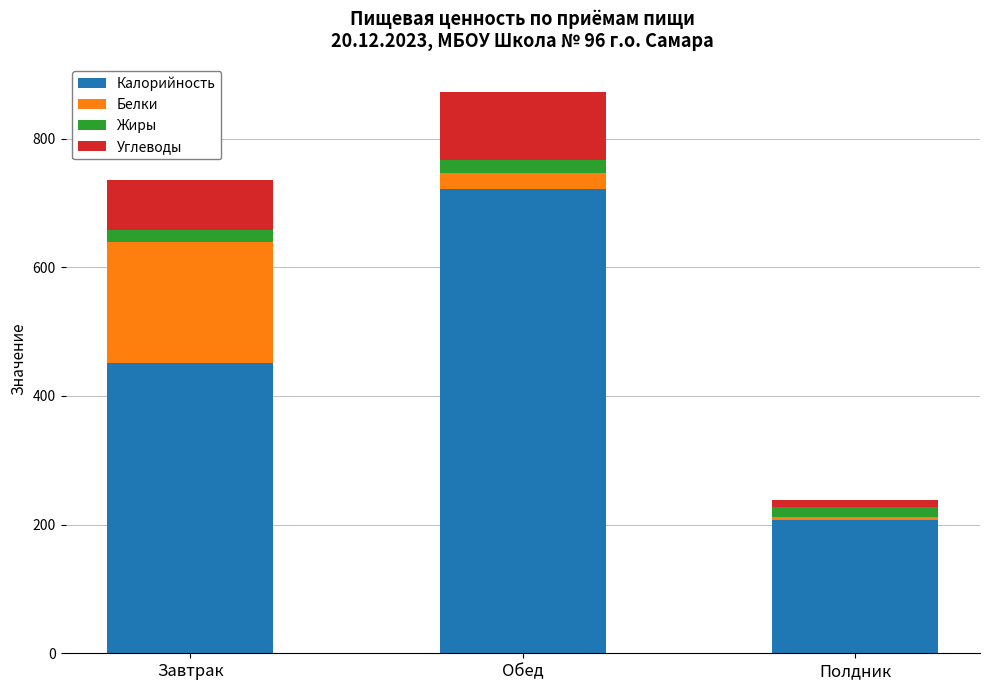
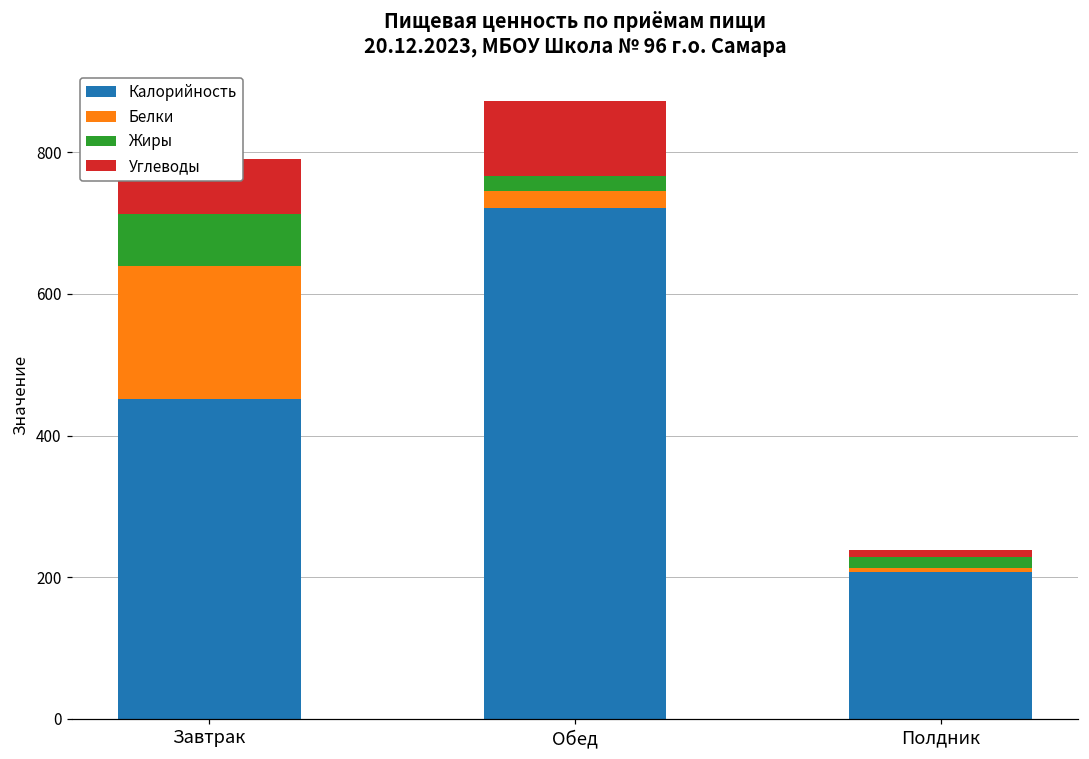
  {
    "Калорийность": {
      "Завтрак": 450,
      "Обед": 720,
      "Полдник": 210
    },
    "Белки": {
      "Завтрак": 190,
      "Обед": 20,
      "Полдник": 10
    },
    "Жиры": {
-     "Завтрак": 20,
+     "Завтрак": 70,
      "Обед": 20,
      "Полдник": 20
    },
    "Углеводы": {
      "Обед": 110,
      "Полдник": 10
    }
  }
